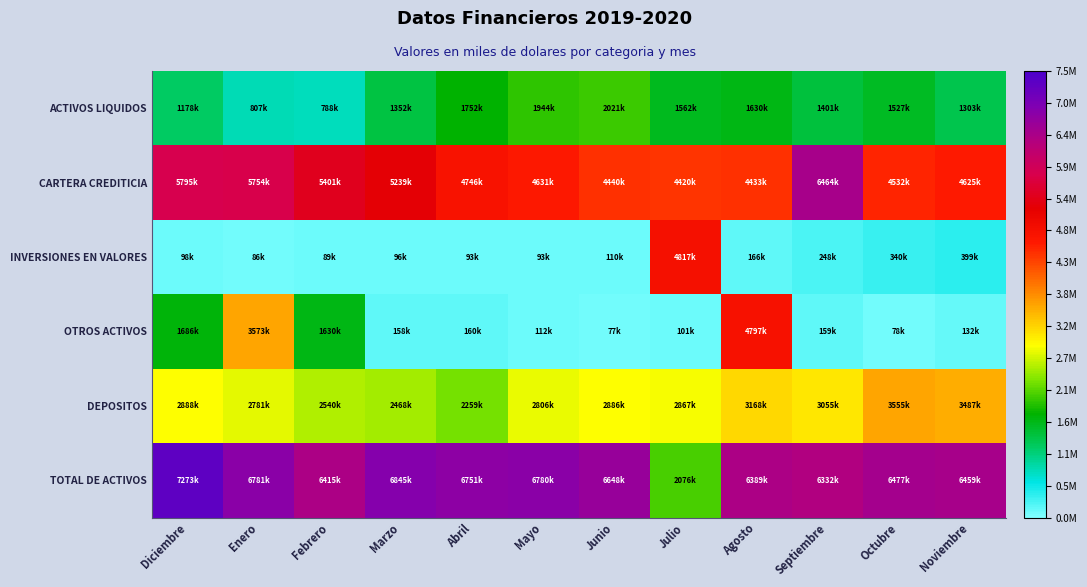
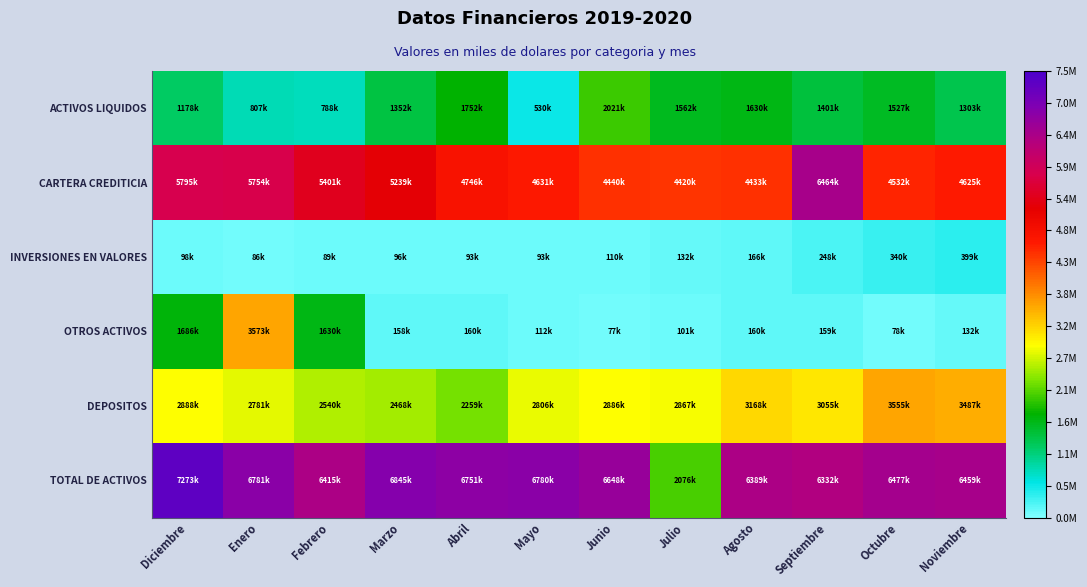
  {
    "ACTIVOS LIQUIDOS": {
      "Diciembre": "1178k",
      "Enero": "807k",
      "Febrero": "788k",
      "Marzo": "1352k",
      "Abril": "1752k",
-     "Mayo": "1944k",
+     "Mayo": "530k",
      "Junio": "2021k",
      "Julio": "1562k",
      "Agosto": "1630k",
      "Septiembre": "1401k",
      "Octubre": "1527k",
      "Noviembre": "1303k"
    },
    "CARTERA CREDITICIA": {
      "Diciembre": "5795k",
      "Enero": "5754k",
      "Febrero": "5401k",
      "Marzo": "5239k",
      "Abril": "4746k",
      "Mayo": "4631k",
      "Junio": "4440k",
      "Julio": "4420k",
      "Agosto": "4433k",
      "Septiembre": "6464k",
      "Octubre": "4532k",
      "Noviembre": "4625k"
    },
    "INVERSIONES EN VALORES": {
      "Diciembre": "98k",
      "Enero": "86k",
      "Febrero": "89k",
      "Marzo": "96k",
      "Abril": "93k",
      "Mayo": "93k",
      "Junio": "110k",
-     "Julio": "4817k",
+     "Julio": "132k",
      "Agosto": "166k",
      "Septiembre": "248k",
      "Octubre": "340k",
      "Noviembre": "399k"
    },
    "OTROS ACTIVOS": {
      "Diciembre": "1686k",
      "Enero": "3573k",
      "Febrero": "1630k",
      "Marzo": "158k",
      "Abril": "160k",
      "Mayo": "112k",
      "Junio": "77k",
      "Julio": "101k",
-     "Agosto": "4797k",
+     "Agosto": "160k",
      "Septiembre": "159k",
      "Octubre": "78k",
      "Noviembre": "132k"
    },
    "DEPOSITOS": {
      "Diciembre": "2888k",
      "Enero": "2781k",
      "Febrero": "2540k",
      "Marzo": "2468k",
      "Abril": "2259k",
      "Mayo": "2806k",
      "Junio": "2886k",
      "Julio": "2867k",
      "Agosto": "3168k",
      "Septiembre": "3055k",
      "Octubre": "3555k",
      "Noviembre": "3487k"
    },
    "TOTAL DE ACTIVOS": {
      "Diciembre": "7273k",
      "Enero": "6781k",
      "Febrero": "6415k",
      "Marzo": "6845k",
      "Abril": "6751k",
      "Mayo": "6780k",
      "Junio": "6648k",
      "Julio": "2076k",
      "Agosto": "6389k",
      "Septiembre": "6332k",
      "Octubre": "6477k",
      "Noviembre": "6459k"
    }
  }
